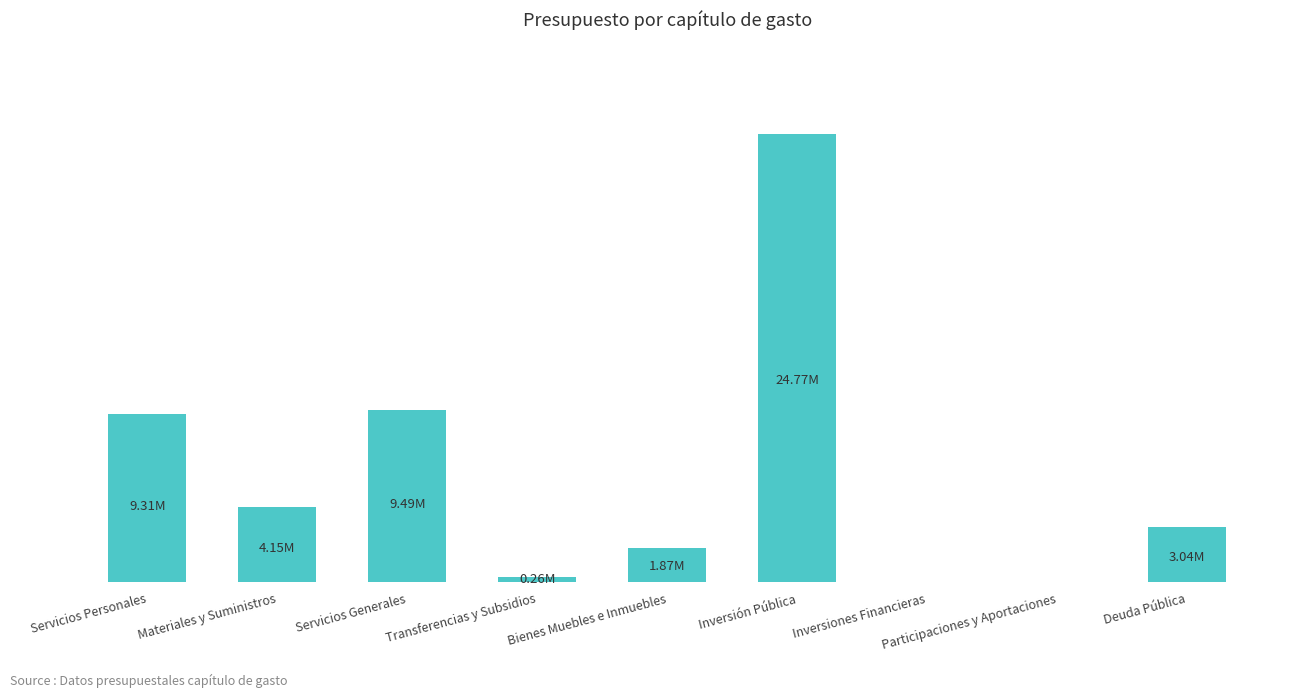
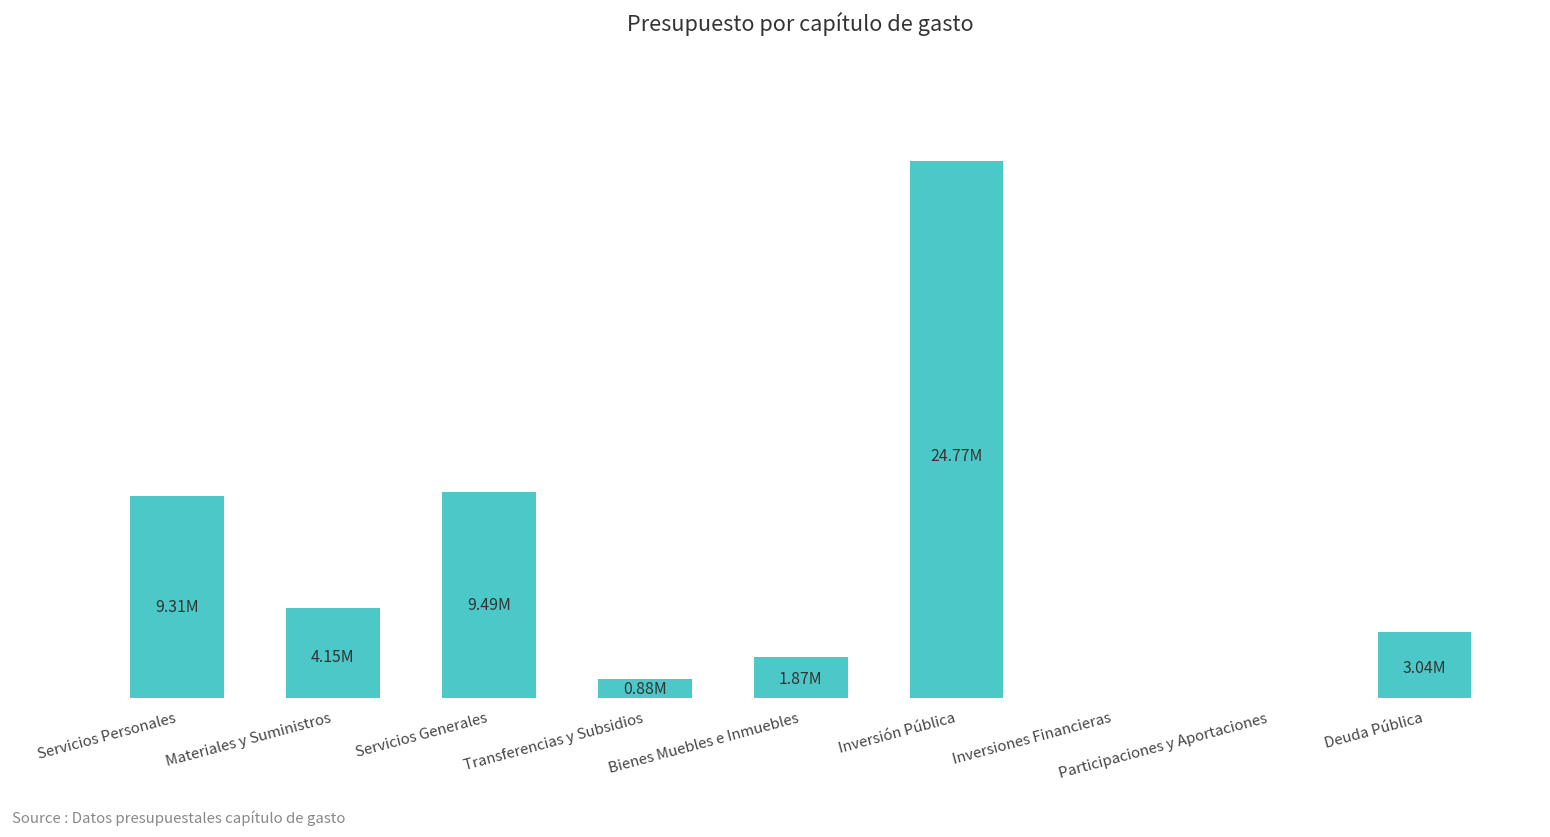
  {
    "Servicios Personales": "9.31M",
    "Materiales y Suministros": "4.15M",
    "Servicios Generales": "9.49M",
-   "Transferencias y Subsidios": "0.26M",
+   "Transferencias y Subsidios": "0.88M",
    "Bienes Muebles e Inmuebles": "1.87M",
    "Inversión Pública": "24.77M",
    "Deuda Pública": "3.04M"
  }
